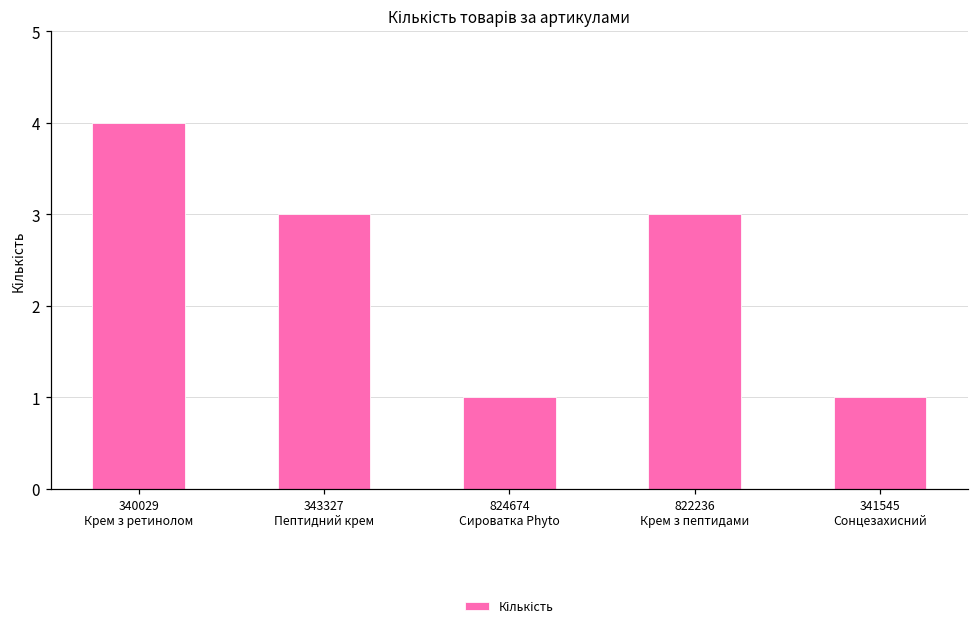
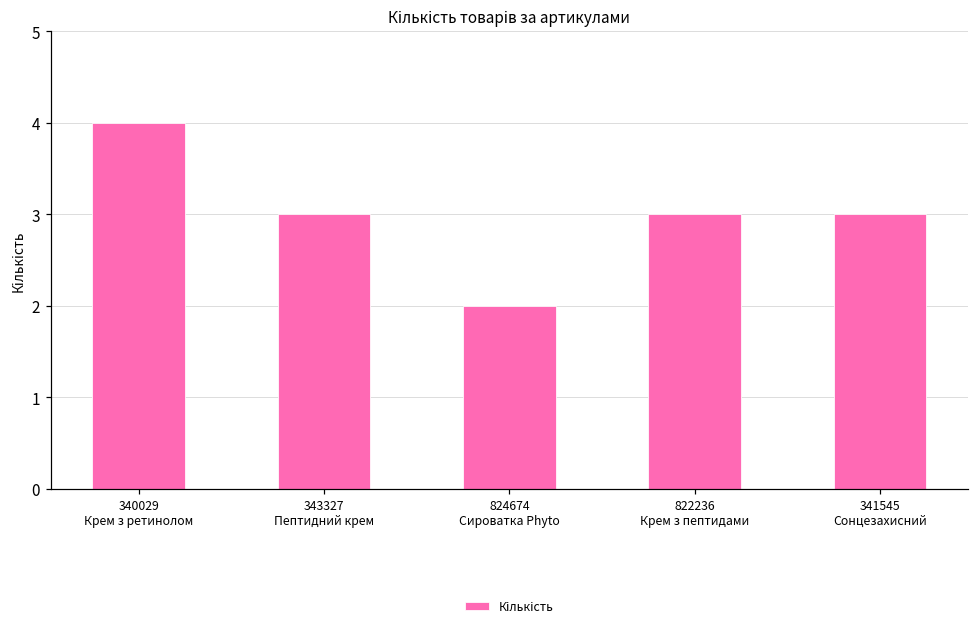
  {
    "340029 Крем з ретинолом": 4,
    "343327 Пептидний крем": 3,
-   "824674 Сироватка Phyto": 1,
+   "824674 Сироватка Phyto": 2,
    "822236 Крем з пептидами": 3,
-   "341545 Сонцезахисний": 1
+   "341545 Сонцезахисний": 3
  }
